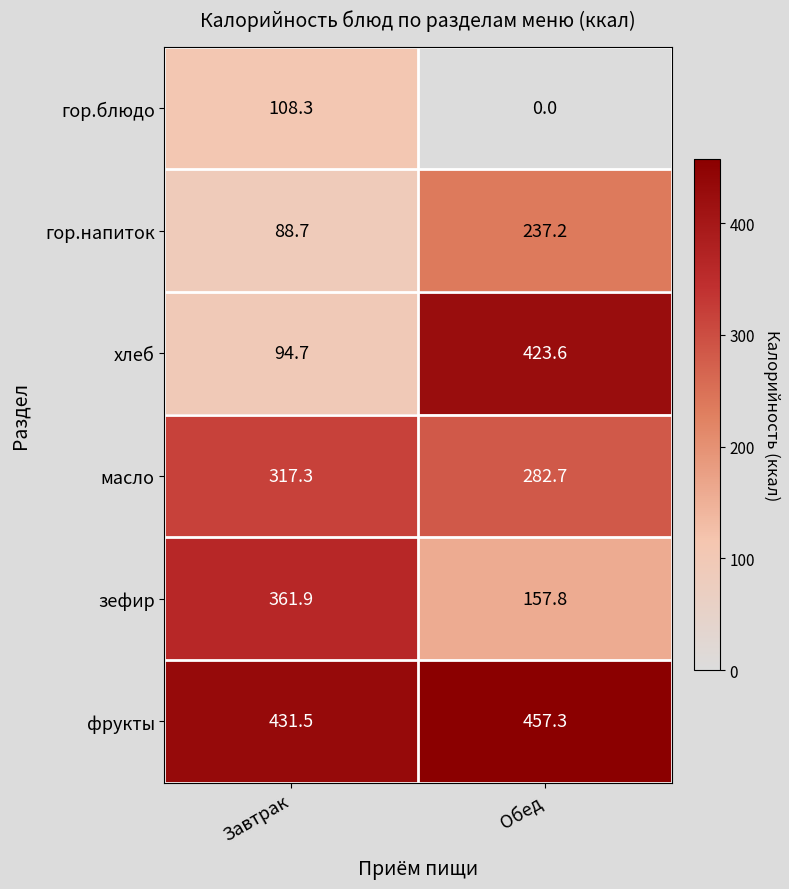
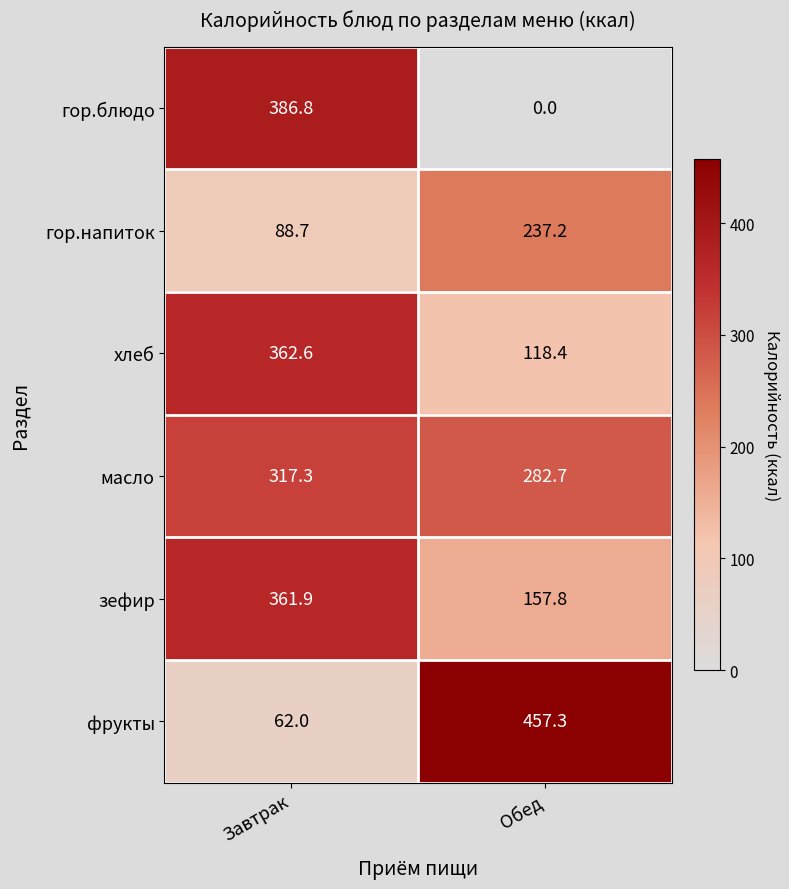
  {
    "гор.блюдо": {
-     "Завтрак": 108.3,
+     "Завтрак": 386.8,
      "Обед": 0.0
    },
    "гор.напиток": {
      "Завтрак": 88.7,
      "Обед": 237.2
    },
    "хлеб": {
-     "Завтрак": 94.7,
-     "Обед": 423.6
+     "Завтрак": 362.6,
+     "Обед": 118.4
    },
    "масло": {
      "Завтрак": 317.3,
      "Обед": 282.7
    },
    "зефир": {
      "Завтрак": 361.9,
      "Обед": 157.8
    },
    "фрукты": {
-     "Завтрак": 431.5,
+     "Завтрак": 62.0,
      "Обед": 457.3
    }
  }
